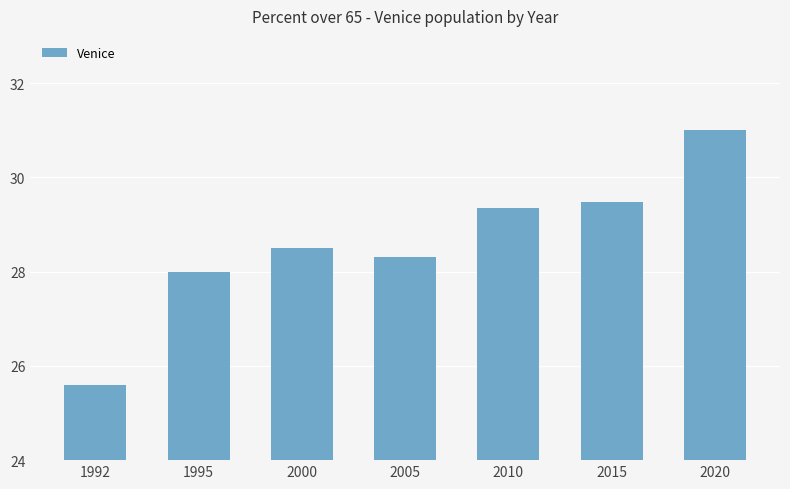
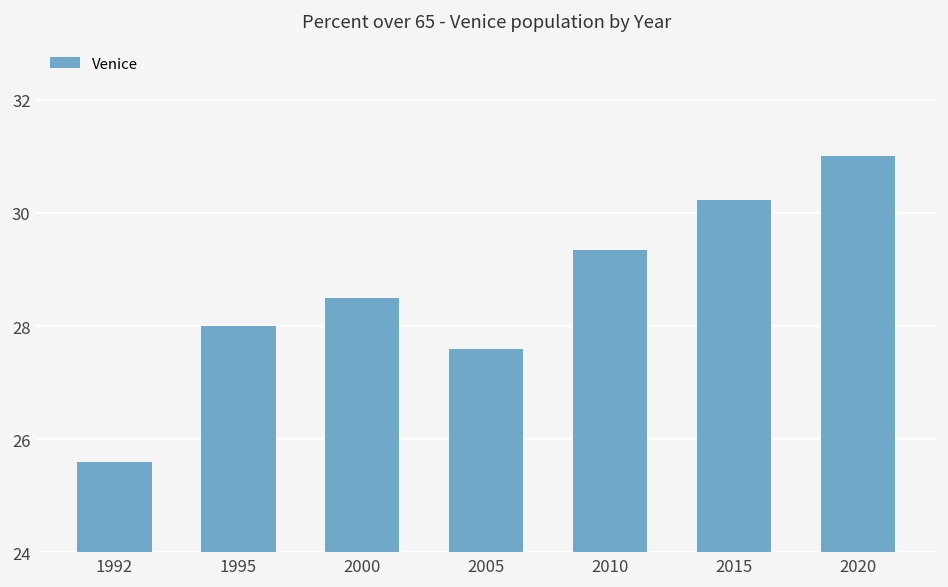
  {
    "1992": 25.6,
    "1995": 28.0,
    "2000": 28.5,
-   "2005": 28.3,
+   "2005": 27.6,
    "2010": 29.3,
-   "2015": 29.5,
+   "2015": 30.2,
    "2020": 31.0
  }
